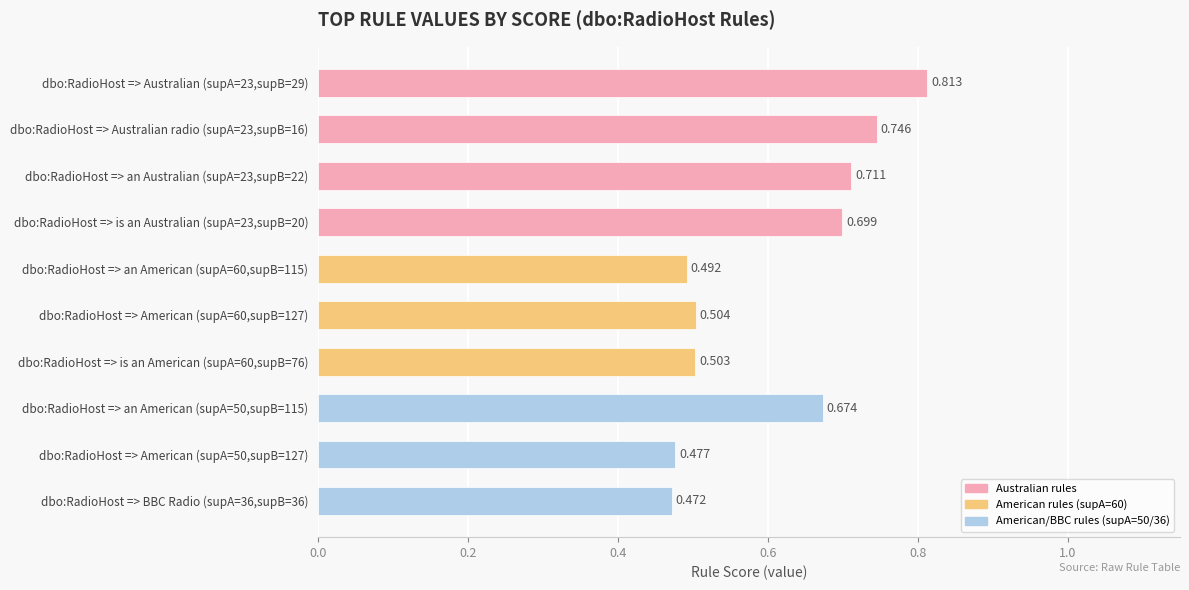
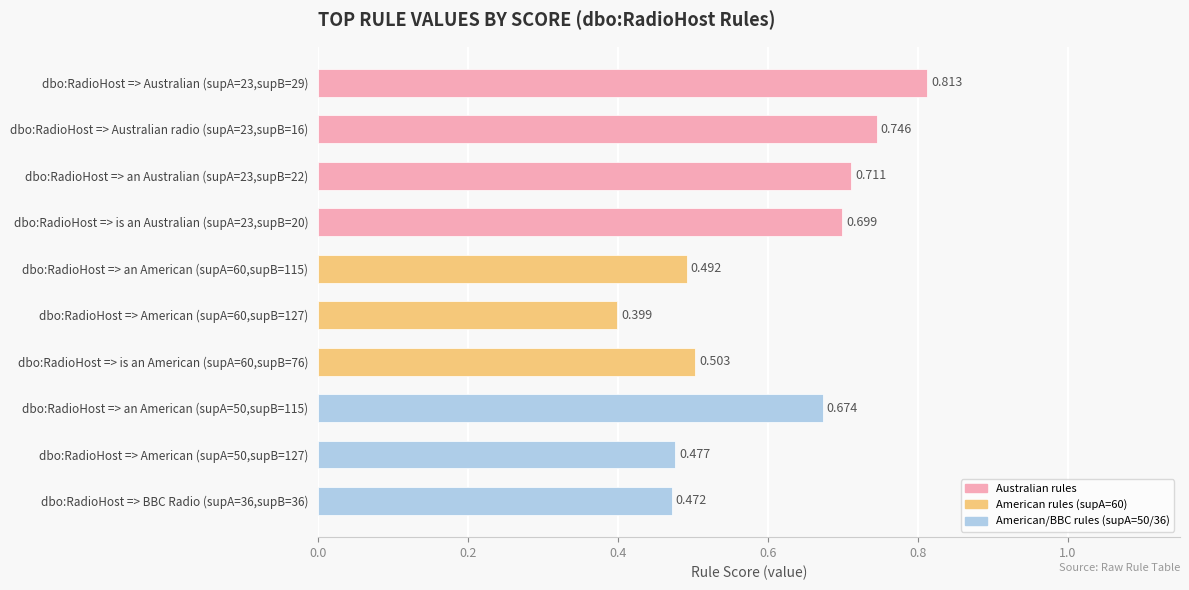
  {
    "dbo:RadioHost => Australian (supA=23,supB=29)": 0.813,
    "dbo:RadioHost => Australian radio (supA=23,supB=16)": 0.746,
    "dbo:RadioHost => an Australian (supA=23,supB=22)": 0.711,
    "dbo:RadioHost => is an Australian (supA=23,supB=20)": 0.699,
    "dbo:RadioHost => an American (supA=60,supB=115)": 0.492,
-   "dbo:RadioHost => American (supA=60,supB=127)": 0.504,
+   "dbo:RadioHost => American (supA=60,supB=127)": 0.399,
    "dbo:RadioHost => is an American (supA=60,supB=76)": 0.503,
    "dbo:RadioHost => an American (supA=50,supB=115)": 0.674,
    "dbo:RadioHost => American (supA=50,supB=127)": 0.477,
    "dbo:RadioHost => BBC Radio (supA=36,supB=36)": 0.472
  }
